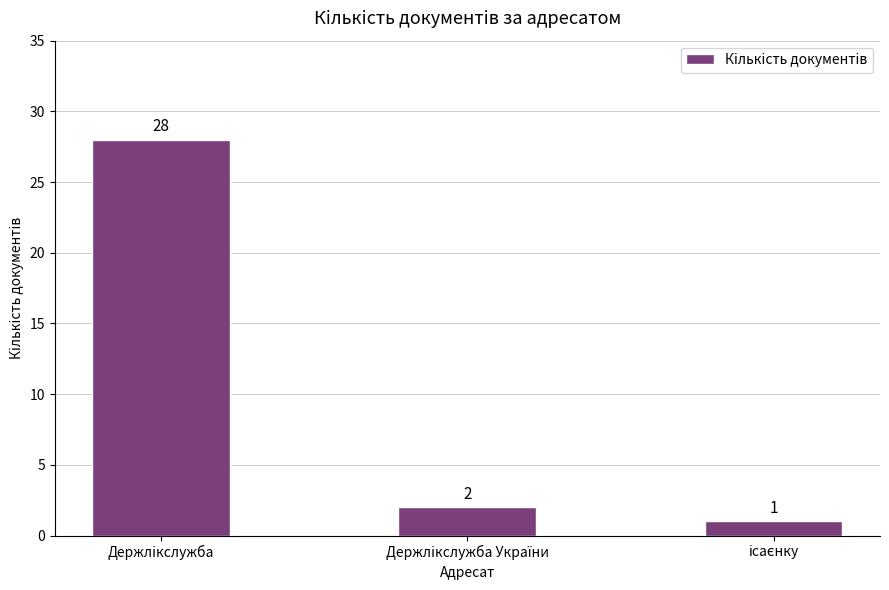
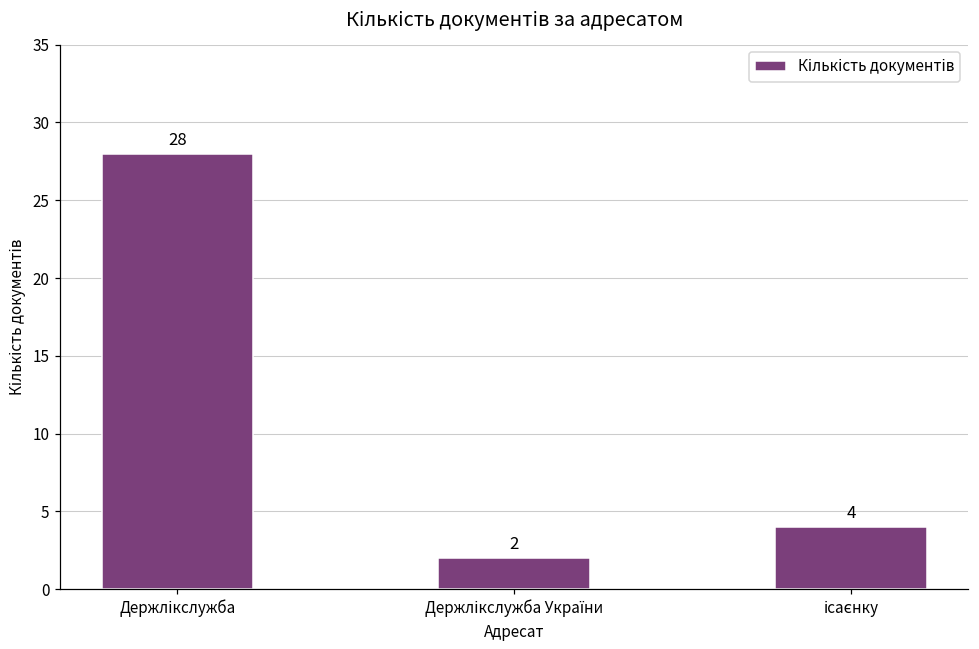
  {
    "Держлікслужба": 28,
    "Держлікслужба України": 2,
-   "ісаєнку": 1
+   "ісаєнку": 4
  }
